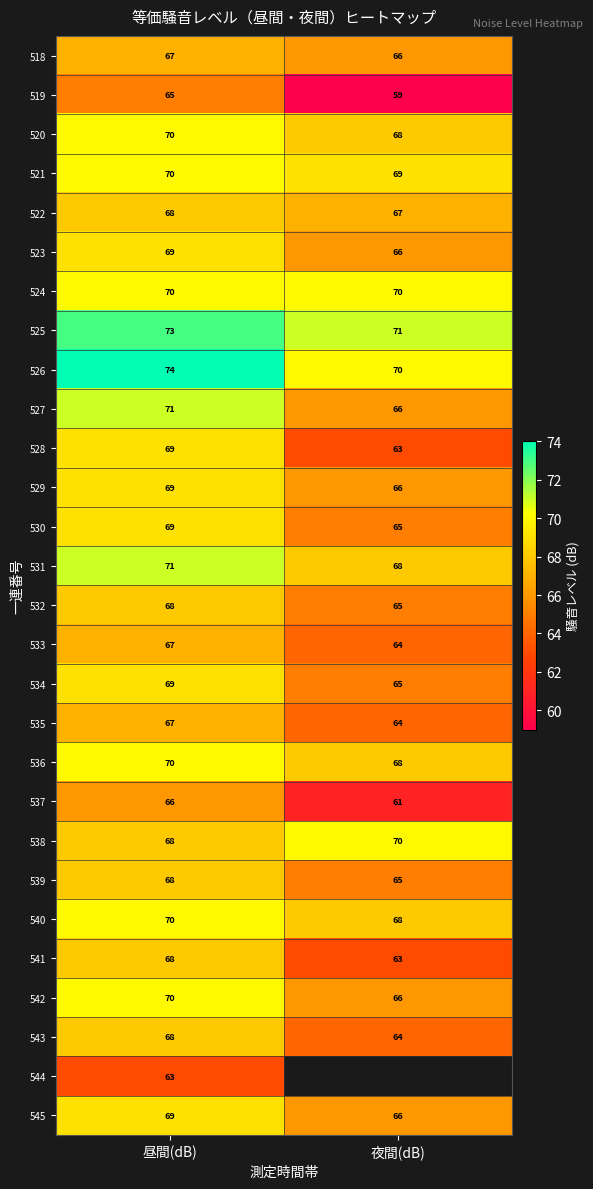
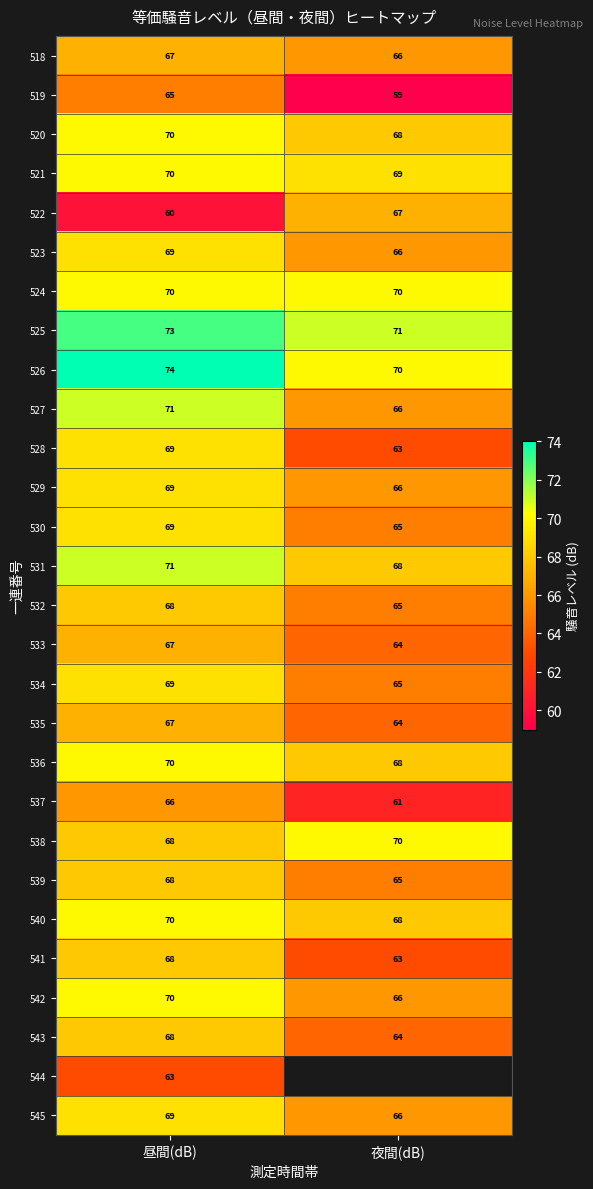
  {
    "518": {
      "昼間(dB)": 67,
      "夜間(dB)": 66
    },
    "519": {
      "昼間(dB)": 65,
      "夜間(dB)": 59
    },
    "520": {
      "昼間(dB)": 70,
      "夜間(dB)": 68
    },
    "521": {
      "昼間(dB)": 70,
      "夜間(dB)": 69
    },
    "522": {
-     "昼間(dB)": 68,
+     "昼間(dB)": 60,
      "夜間(dB)": 67
    },
    "523": {
      "昼間(dB)": 69,
      "夜間(dB)": 66
    },
    "524": {
      "昼間(dB)": 70,
      "夜間(dB)": 70
    },
    "525": {
      "昼間(dB)": 73,
      "夜間(dB)": 71
    },
    "526": {
      "昼間(dB)": 74,
      "夜間(dB)": 70
    },
    "527": {
      "昼間(dB)": 71,
      "夜間(dB)": 66
    },
    "528": {
      "昼間(dB)": 69,
      "夜間(dB)": 63
    },
    "529": {
      "昼間(dB)": 69,
      "夜間(dB)": 66
    },
    "530": {
      "昼間(dB)": 69,
      "夜間(dB)": 65
    },
    "531": {
      "昼間(dB)": 71,
      "夜間(dB)": 68
    },
    "532": {
      "昼間(dB)": 68,
      "夜間(dB)": 65
    },
    "533": {
      "昼間(dB)": 67,
      "夜間(dB)": 64
    },
    "534": {
      "昼間(dB)": 69,
      "夜間(dB)": 65
    },
    "535": {
      "昼間(dB)": 67,
      "夜間(dB)": 64
    },
    "536": {
      "昼間(dB)": 70,
      "夜間(dB)": 68
    },
    "537": {
      "昼間(dB)": 66,
      "夜間(dB)": 61
    },
    "538": {
      "昼間(dB)": 68,
      "夜間(dB)": 70
    },
    "539": {
      "昼間(dB)": 68,
      "夜間(dB)": 65
    },
    "540": {
      "昼間(dB)": 70,
      "夜間(dB)": 68
    },
    "541": {
      "昼間(dB)": 68,
      "夜間(dB)": 63
    },
    "542": {
      "昼間(dB)": 70,
      "夜間(dB)": 66
    },
    "543": {
      "昼間(dB)": 68,
      "夜間(dB)": 64
    },
    "544": {
      "昼間(dB)": 63
    },
    "545": {
      "昼間(dB)": 69,
      "夜間(dB)": 66
    }
  }
